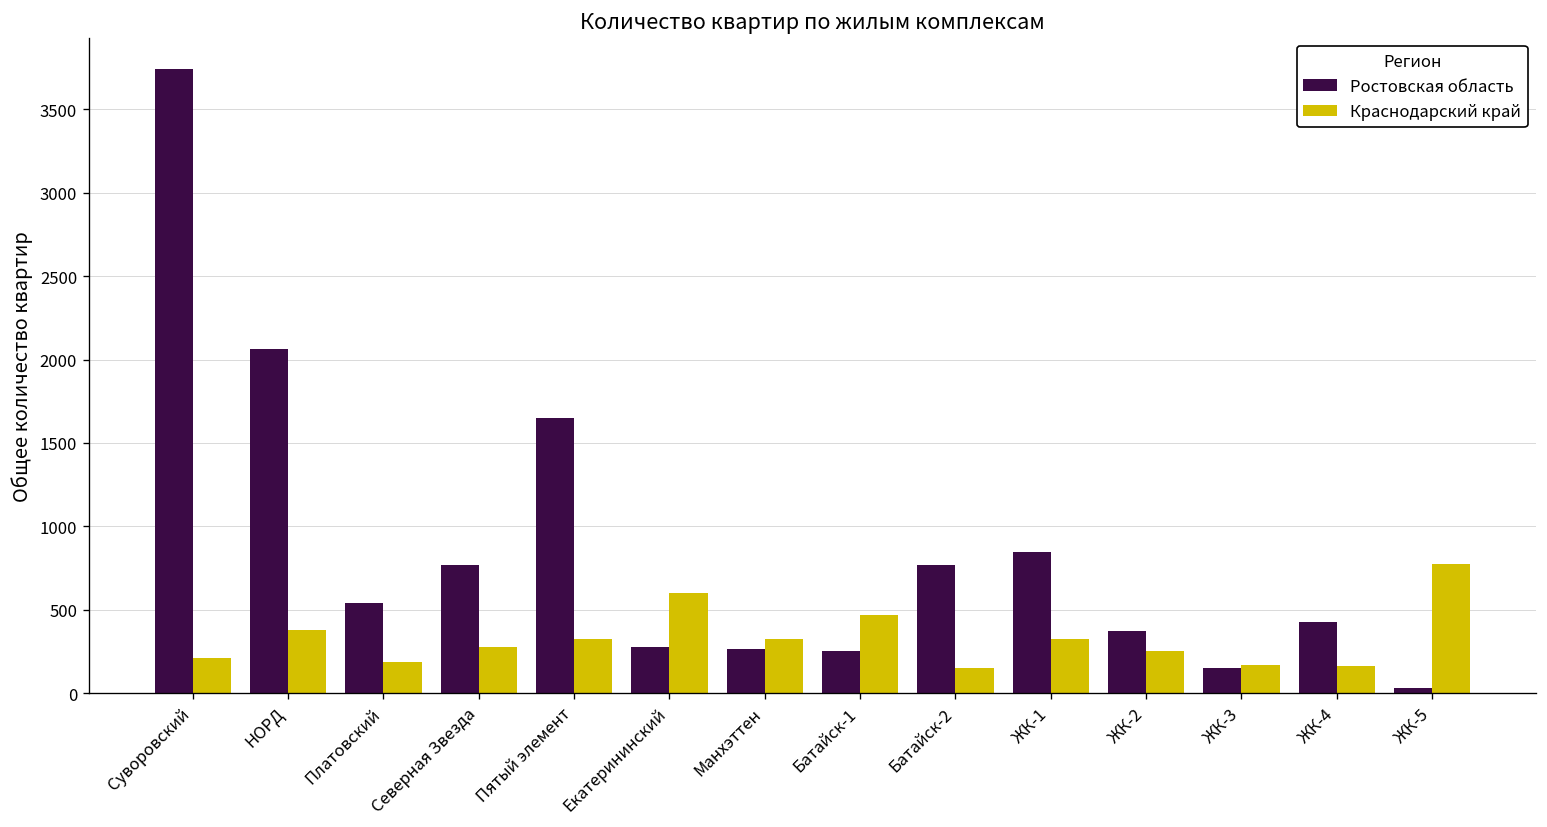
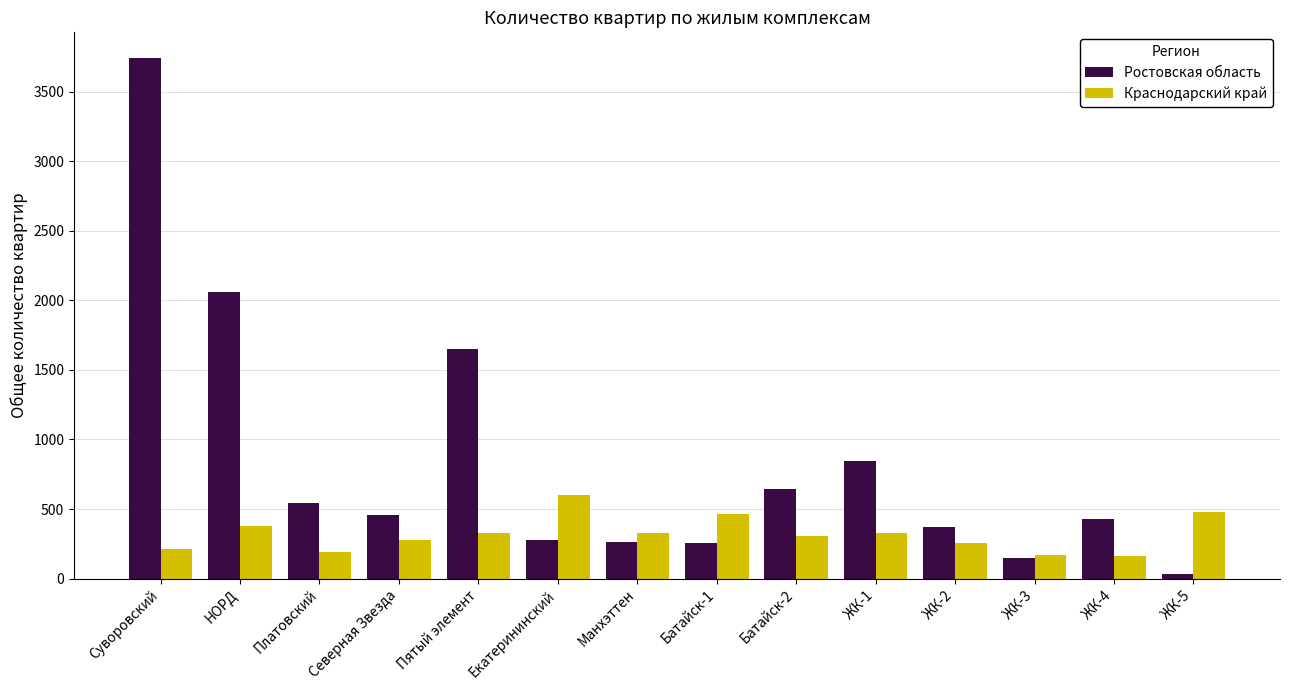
  {
    "Ростовская область": {
      "Суворовский": 3740,
      "НОРД": 2060,
      "Платовский": 540,
-     "Северная Звезда": 770,
+     "Северная Звезда": 460,
      "Пятый элемент": 1650,
      "Екатерининский": 280,
      "Манхэттен": 260,
      "Батайск-1": 250,
-     "Батайск-2": 770,
+     "Батайск-2": 650,
      "ЖК-1": 850,
      "ЖК-2": 370,
      "ЖК-3": 150,
      "ЖК-4": 430,
      "ЖК-5": 30
    },
    "Краснодарский край": {
      "Суворовский": 210,
      "НОРД": 380,
      "Платовский": 190,
      "Северная Звезда": 280,
      "Пятый элемент": 320,
      "Екатерининский": 600,
      "Манхэттен": 320,
      "Батайск-1": 470,
-     "Батайск-2": 150,
+     "Батайск-2": 310,
      "ЖК-1": 320,
      "ЖК-2": 250,
      "ЖК-3": 170,
      "ЖК-4": 160,
-     "ЖК-5": 770
+     "ЖК-5": 480
    }
  }
